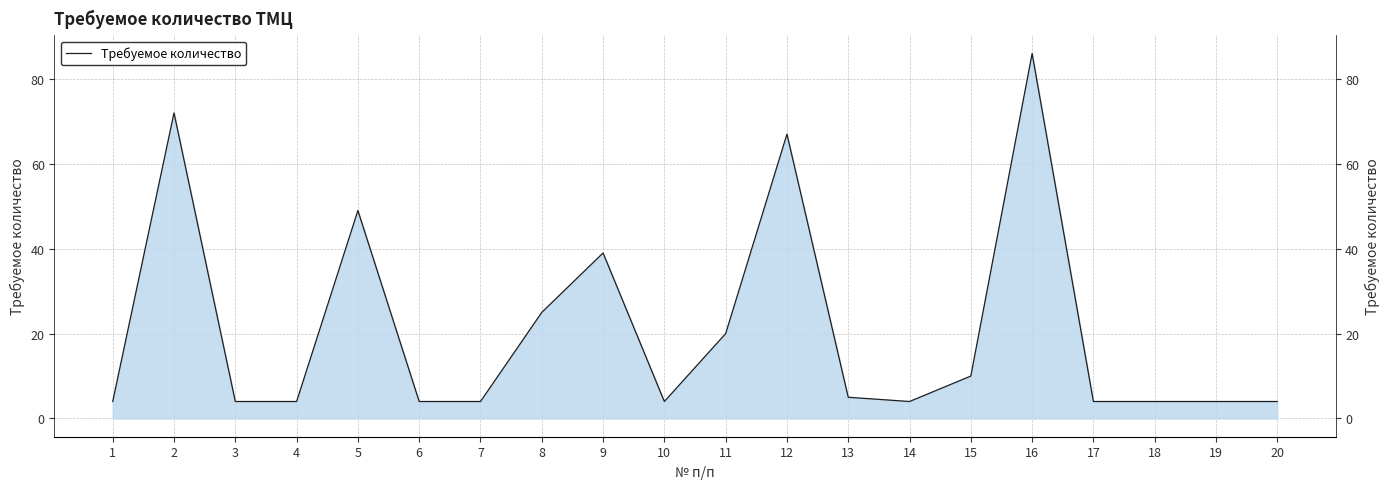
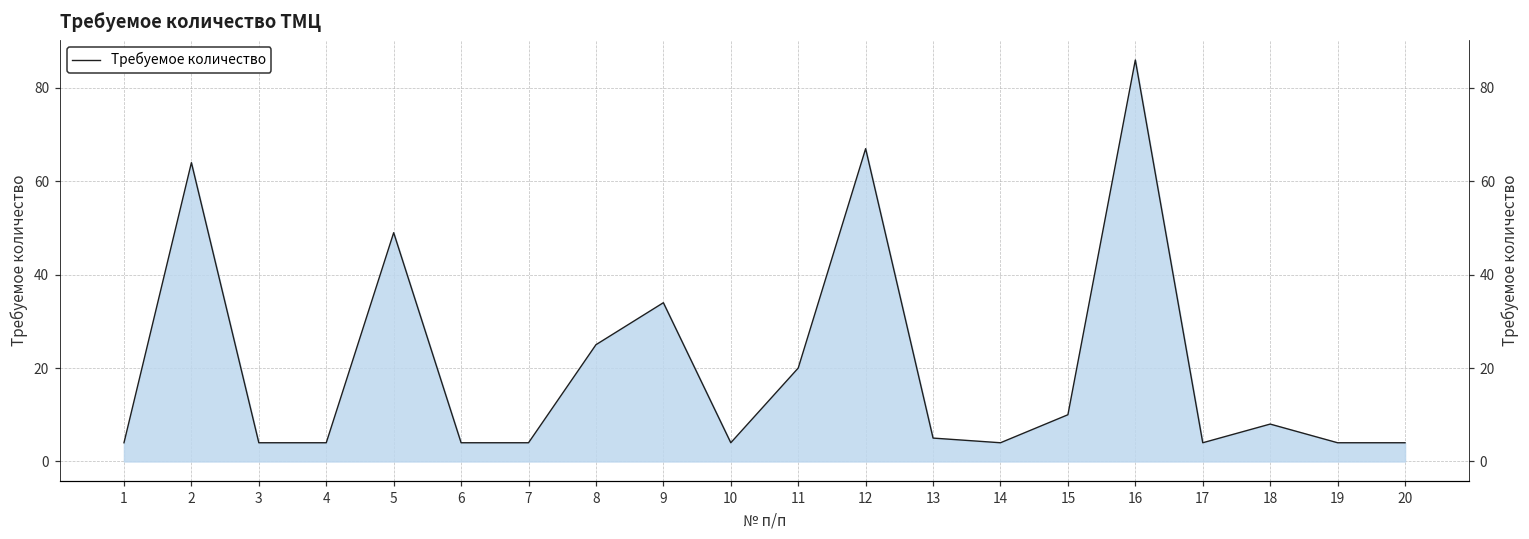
  {
    "1": 4,
-   "2": 72,
+   "2": 64,
    "3": 4,
    "4": 4,
    "5": 49,
    "6": 4,
    "7": 4,
    "8": 25,
-   "9": 39,
+   "9": 34,
    "10": 4,
    "11": 20,
    "12": 67,
    "13": 5,
    "14": 4,
    "15": 10,
    "16": 86,
    "17": 4,
-   "18": 4,
+   "18": 8,
    "19": 4,
    "20": 4
  }
